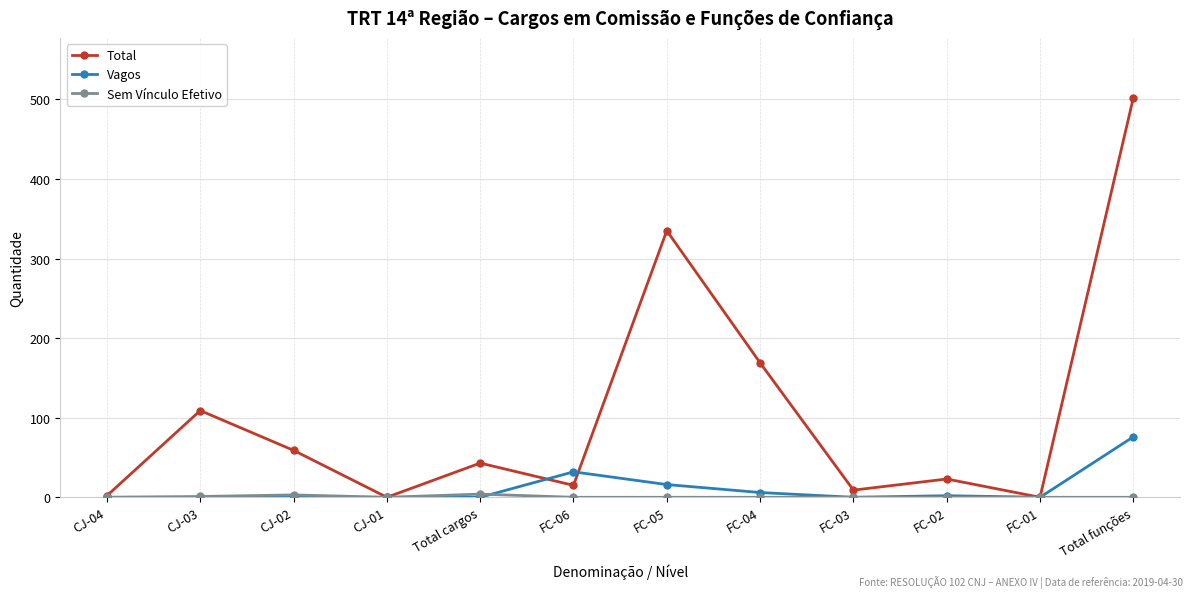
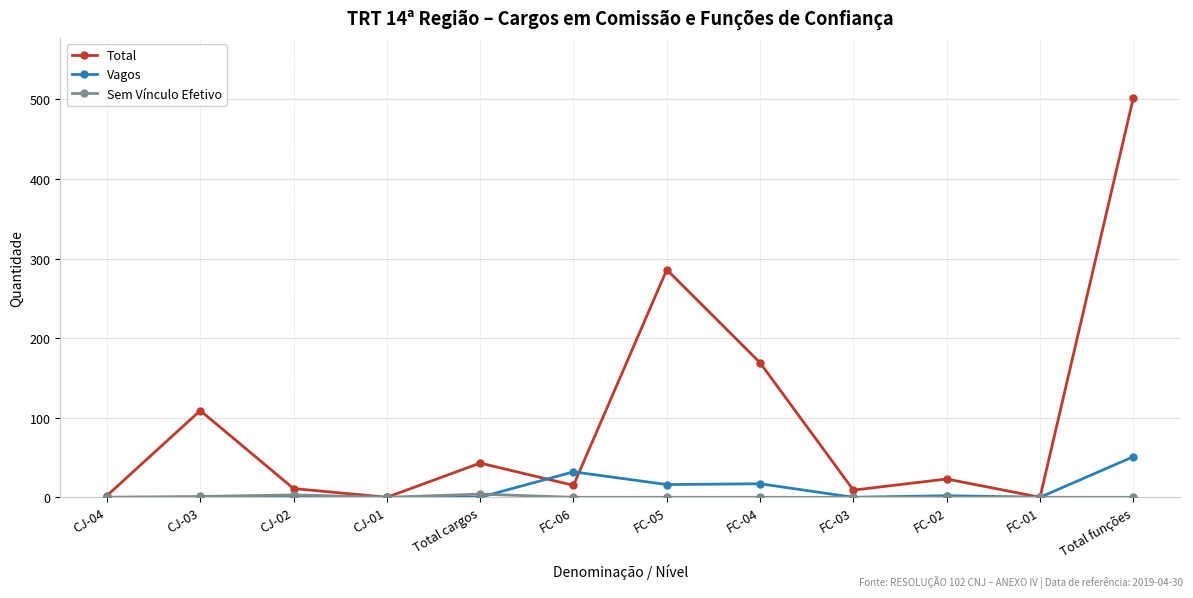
  {
    "Total": {
      "CJ-03": 110,
-     "CJ-02": 60,
+     "CJ-02": 10,
      "Total cargos": 40,
      "FC-06": 20,
-     "FC-05": 340,
+     "FC-05": 290,
      "FC-04": 170,
      "FC-03": 10,
      "FC-02": 20,
      "Total funções": 500
    },
    "Vagos": {
      "Total cargos": 0,
      "FC-06": 30,
      "FC-05": 20,
-     "FC-04": 10,
-     "Total funções": 80
+     "FC-04": 20,
+     "Total funções": 50
    },
    "Sem Vínculo Efetivo": {
      "Total cargos": 0,
      "FC-06": 0,
      "FC-05": 0,
      "FC-04": 0,
      "Total funções": 0
    }
  }
